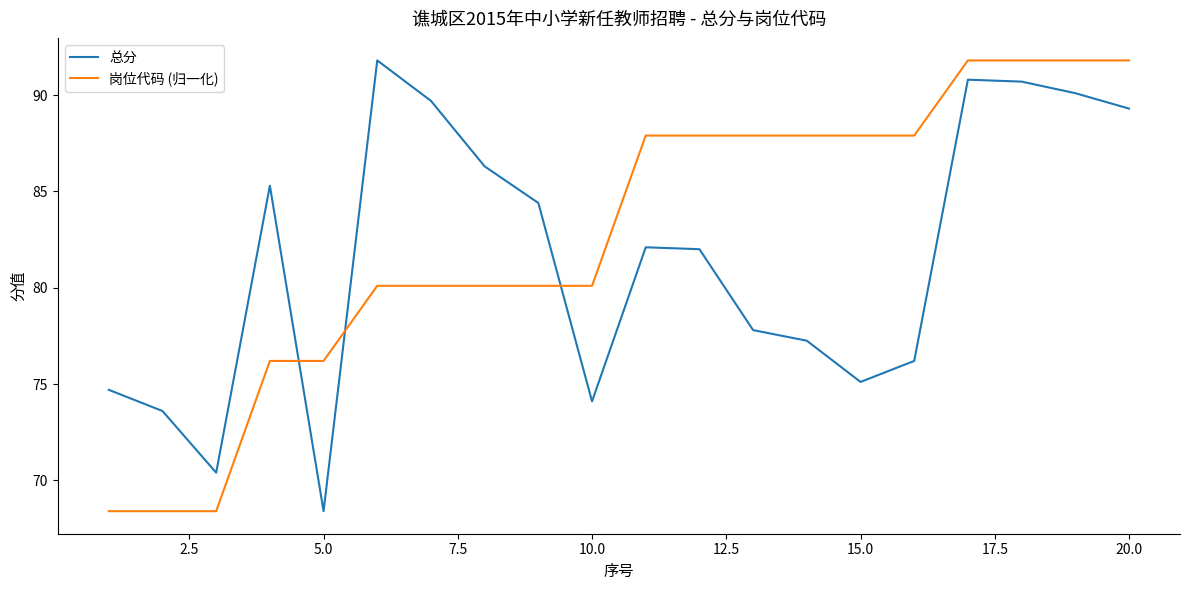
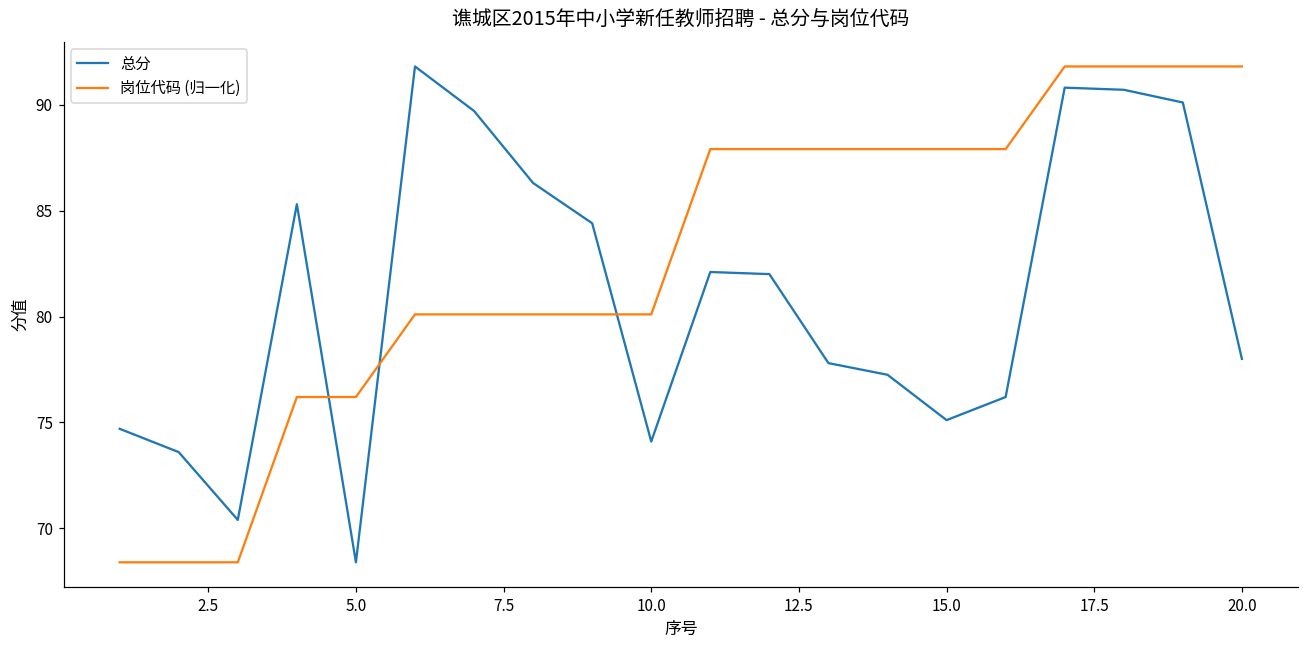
  {
    "总分": {
      "5.0": 68.4,
      "10.0": 74.1,
      "15.0": 75.1,
-     "20.0": 89.3
+     "20.0": 78.0
    },
    "岗位代码 (归一化)": {
      "5.0": 76.2,
      "10.0": 80.1,
      "15.0": 87.9,
      "20.0": 91.8
    }
  }
